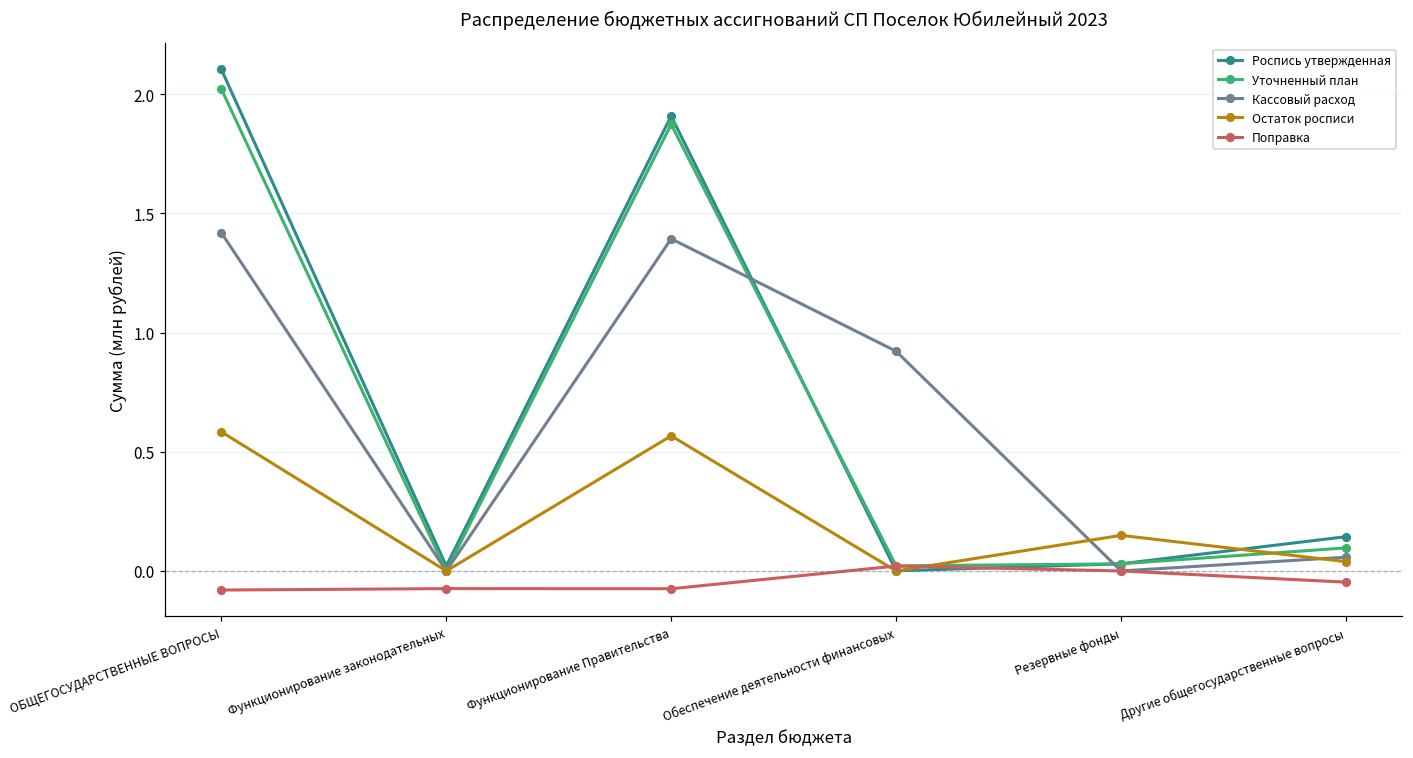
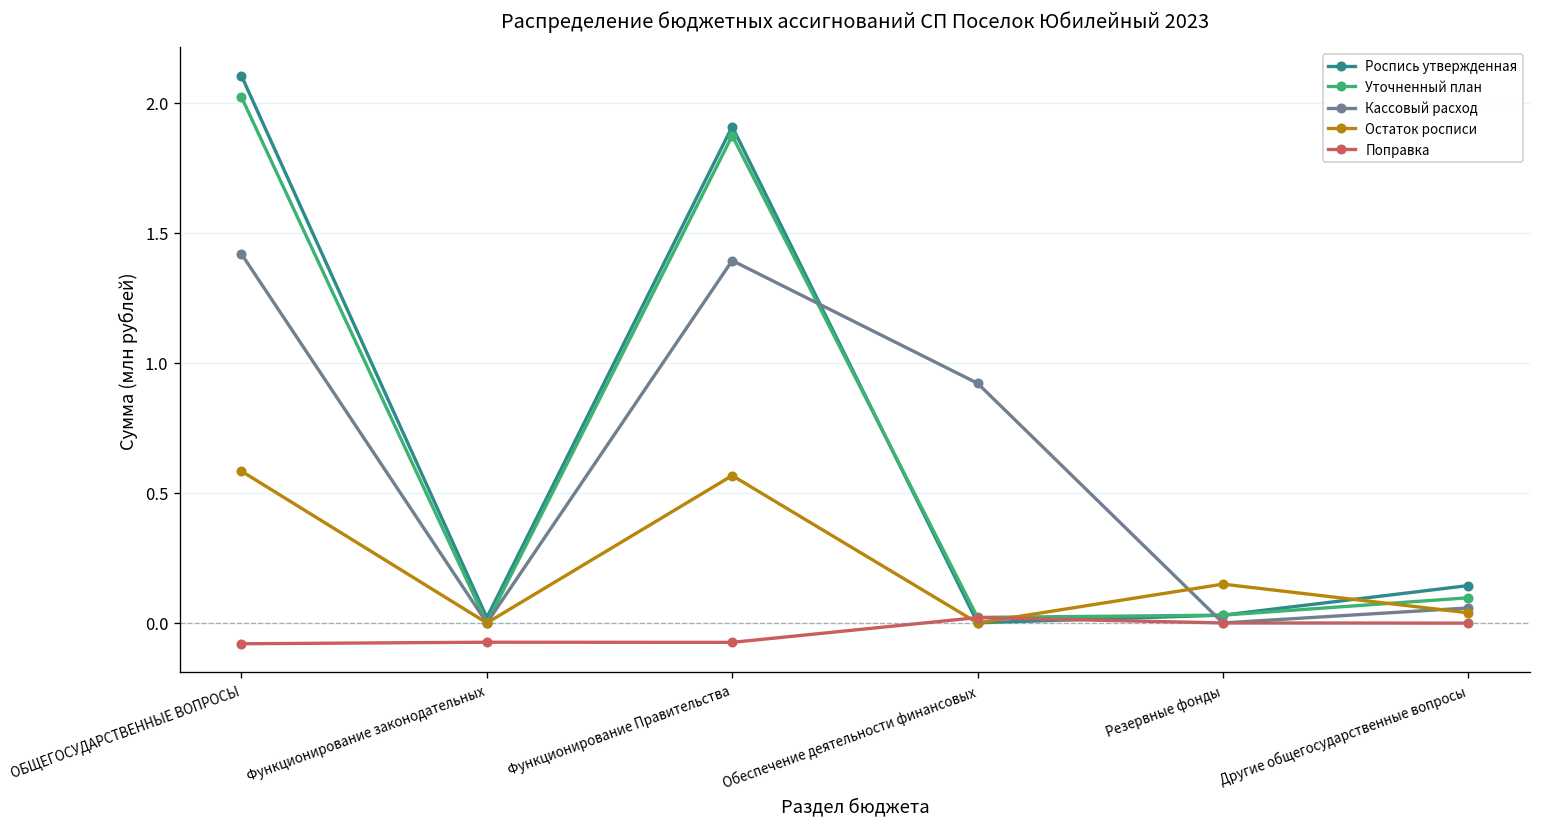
  {
    "Кассовый расход": {
      "ОБЩЕГОСУДАРСТВЕННЫЕ ВОПРОСЫ": 1.42,
      "Функционирование Правительства": 1.39,
      "Обеспечение деятельности финансовых": 0.92,
      "Другие общегосударственные вопросы": 0.06
    },
    "Остаток росписи": {
      "ОБЩЕГОСУДАРСТВЕННЫЕ ВОПРОСЫ": 0.58,
      "Функционирование Правительства": 0.57,
      "Резервные фонды": 0.15,
      "Другие общегосударственные вопросы": 0.04
    },
    "Поправка": {
      "ОБЩЕГОСУДАРСТВЕННЫЕ ВОПРОСЫ": -0.08,
      "Функционирование законодательных": -0.07,
      "Функционирование Правительства": -0.07,
-     "Другие общегосударственные вопросы": -0.05
+     "Другие общегосударственные вопросы": 0.00
    }
  }
